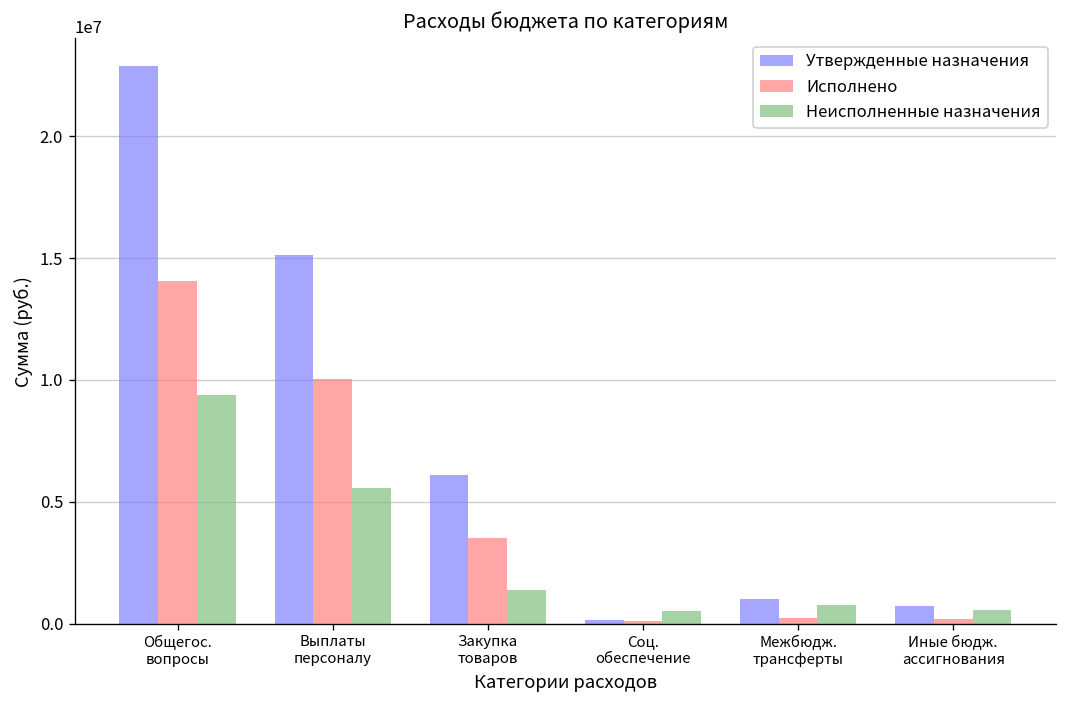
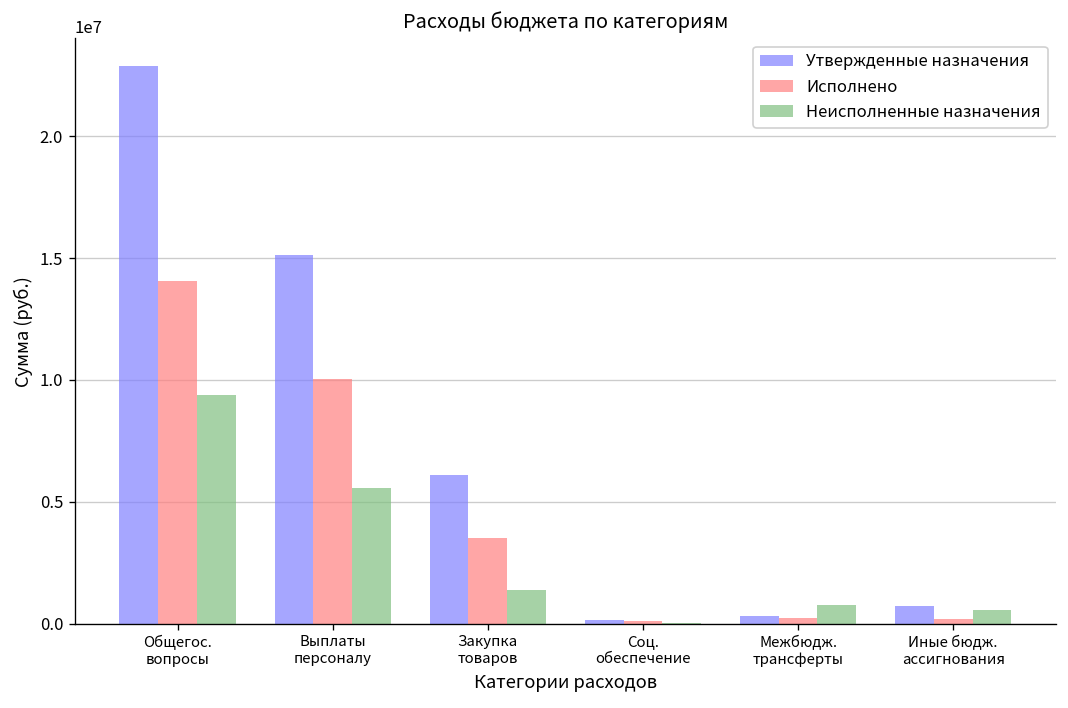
  {
    "Утвержденные назначения": {
      "Общегос. вопросы": 22900000,
      "Выплаты персоналу": 15100000,
      "Закупка товаров": 6100000,
      "Соц. обеспечение": 100000,
-     "Межбюдж. трансферты": 1000000,
+     "Межбюдж. трансферты": 300000,
      "Иные бюдж. ассигнования": 700000
    },
    "Исполнено": {
      "Общегос. вопросы": 14100000,
      "Выплаты персоналу": 10000000,
      "Закупка товаров": 3500000,
      "Межбюдж. трансферты": 200000,
      "Иные бюдж. ассигнования": 200000
    },
    "Неисполненные назначения": {
      "Общегос. вопросы": 9400000,
      "Выплаты персоналу": 5600000,
      "Закупка товаров": 1400000,
-     "Соц. обеспечение": 500000,
+     "Соц. обеспечение": 0,
      "Межбюдж. трансферты": 800000,
      "Иные бюдж. ассигнования": 500000
    }
  }
